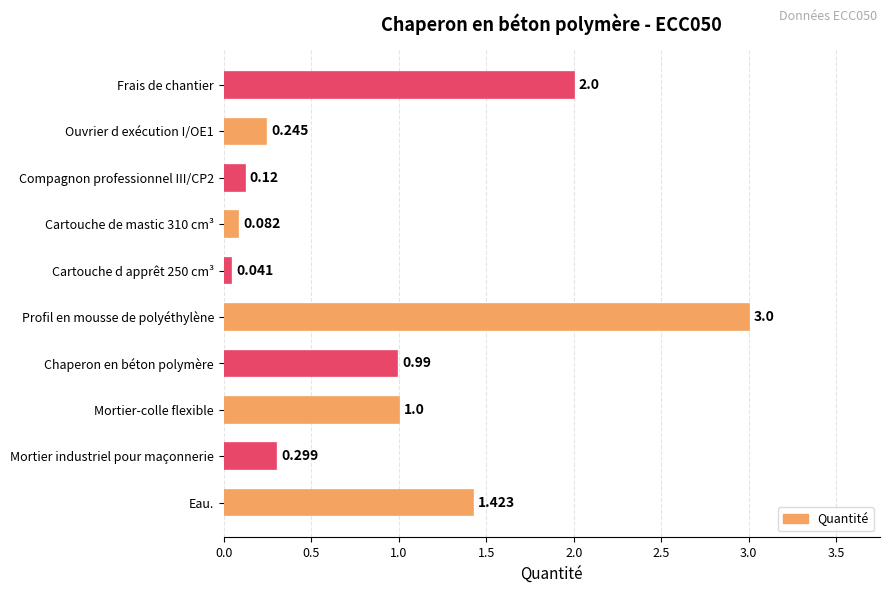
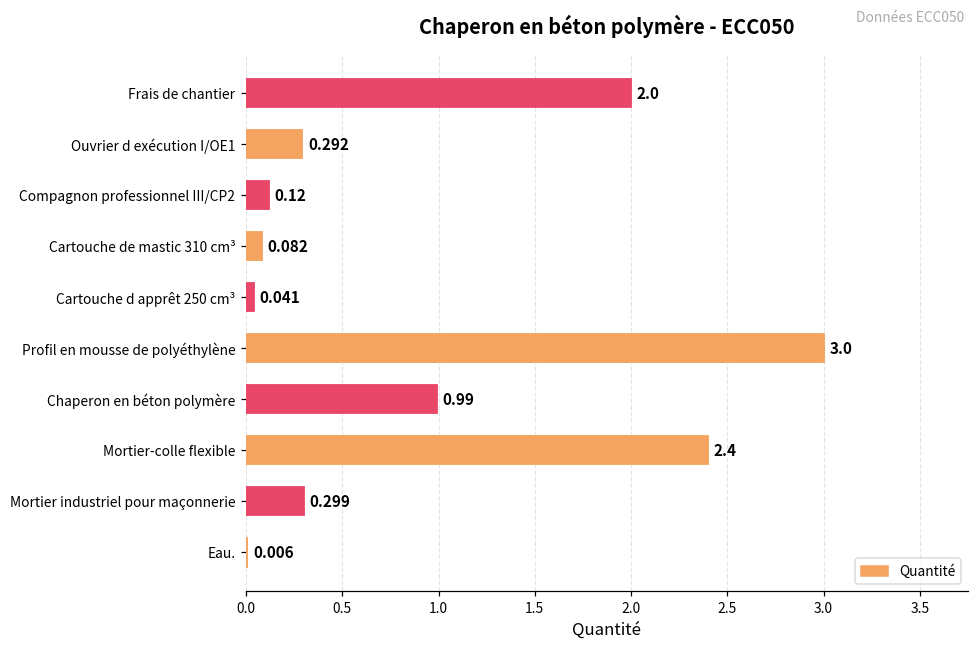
  {
    "Frais de chantier": 2.0,
-   "Ouvrier d exécution I/OE1": 0.245,
+   "Ouvrier d exécution I/OE1": 0.292,
    "Compagnon professionnel III/CP2": 0.12,
    "Cartouche de mastic 310 cm³": 0.082,
    "Cartouche d apprêt 250 cm³": 0.041,
    "Profil en mousse de polyéthylène": 3.0,
    "Chaperon en béton polymère": 0.99,
-   "Mortier-colle flexible": 1.0,
+   "Mortier-colle flexible": 2.4,
    "Mortier industriel pour maçonnerie": 0.299,
-   "Eau.": 1.423
+   "Eau.": 0.006
  }
